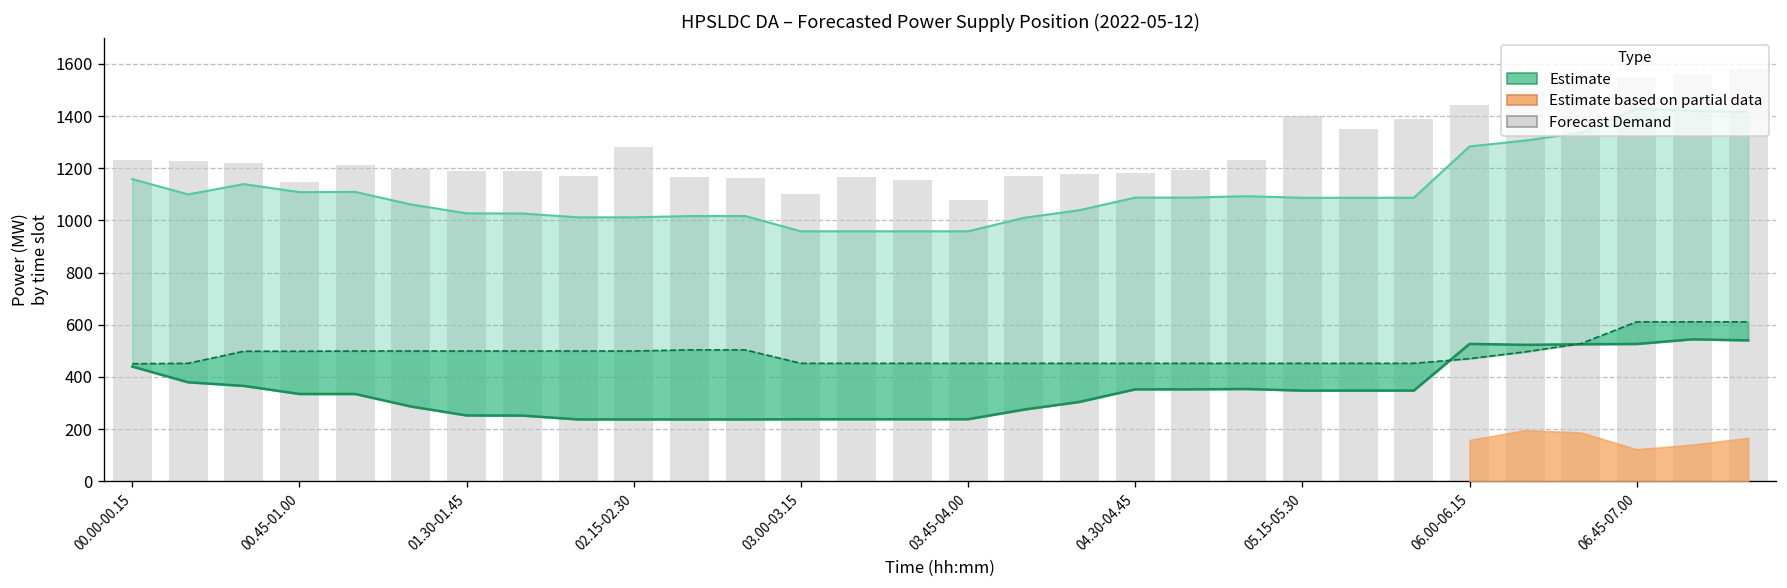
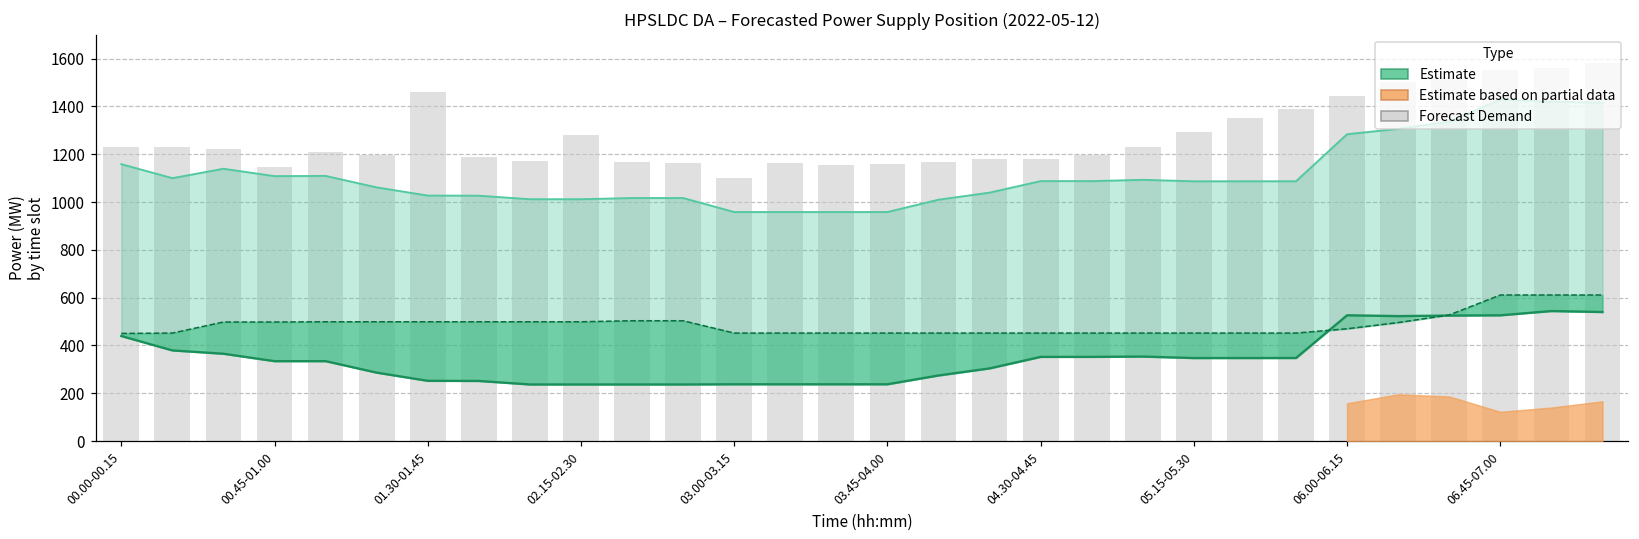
  {
    "Forecast Demand": {
      "00.00-00.15": 1230,
      "00.45-01.00": 1150,
-     "01.30-01.45": 1190,
+     "01.30-01.45": 1460,
      "02.15-02.30": 1280,
      "03.00-03.15": 1100,
-     "03.45-04.00": 1080,
+     "03.45-04.00": 1160,
      "04.30-04.45": 1180,
-     "05.15-05.30": 1400,
+     "05.15-05.30": 1290,
      "06.00-06.15": 1440
    }
  }
